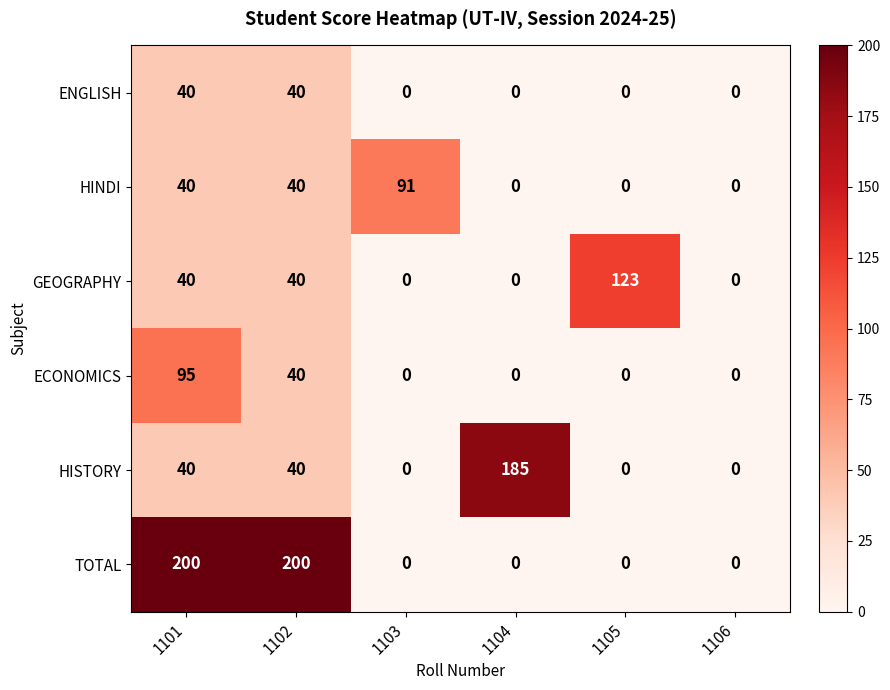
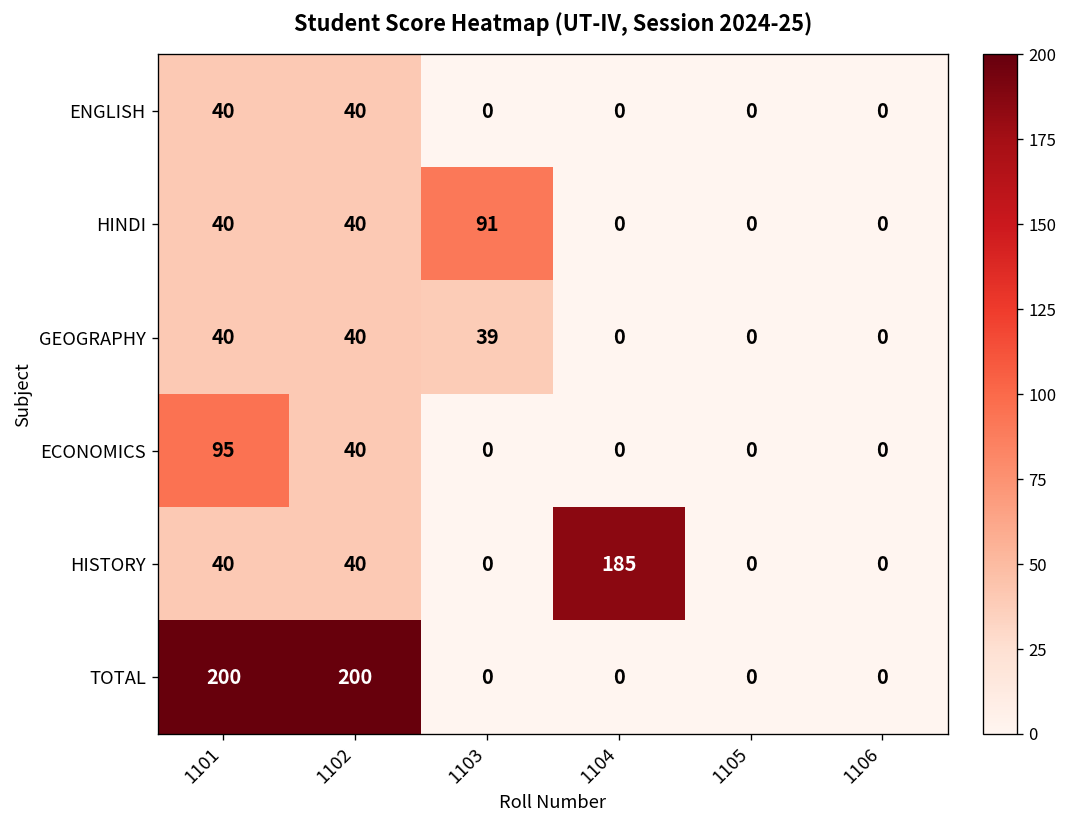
  {
    "ENGLISH": {
      "1101": 40,
      "1102": 40,
      "1103": 0,
      "1104": 0,
      "1105": 0,
      "1106": 0
    },
    "HINDI": {
      "1101": 40,
      "1102": 40,
      "1103": 91,
      "1104": 0,
      "1105": 0,
      "1106": 0
    },
    "GEOGRAPHY": {
      "1101": 40,
      "1102": 40,
-     "1103": 0,
+     "1103": 39,
      "1104": 0,
-     "1105": 123,
+     "1105": 0,
      "1106": 0
    },
    "ECONOMICS": {
      "1101": 95,
      "1102": 40,
      "1103": 0,
      "1104": 0,
      "1105": 0,
      "1106": 0
    },
    "HISTORY": {
      "1101": 40,
      "1102": 40,
      "1103": 0,
      "1104": 185,
      "1105": 0,
      "1106": 0
    },
    "TOTAL": {
      "1101": 200,
      "1102": 200,
      "1103": 0,
      "1104": 0,
      "1105": 0,
      "1106": 0
    }
  }
